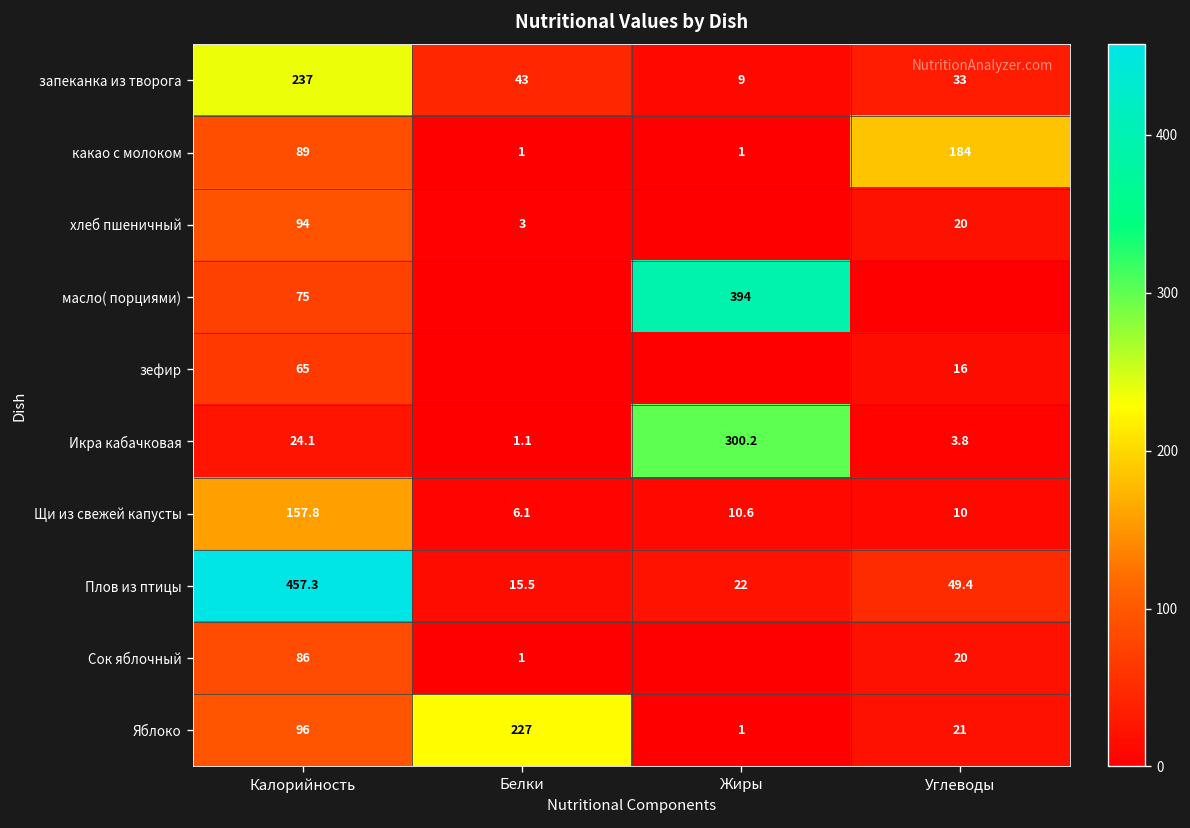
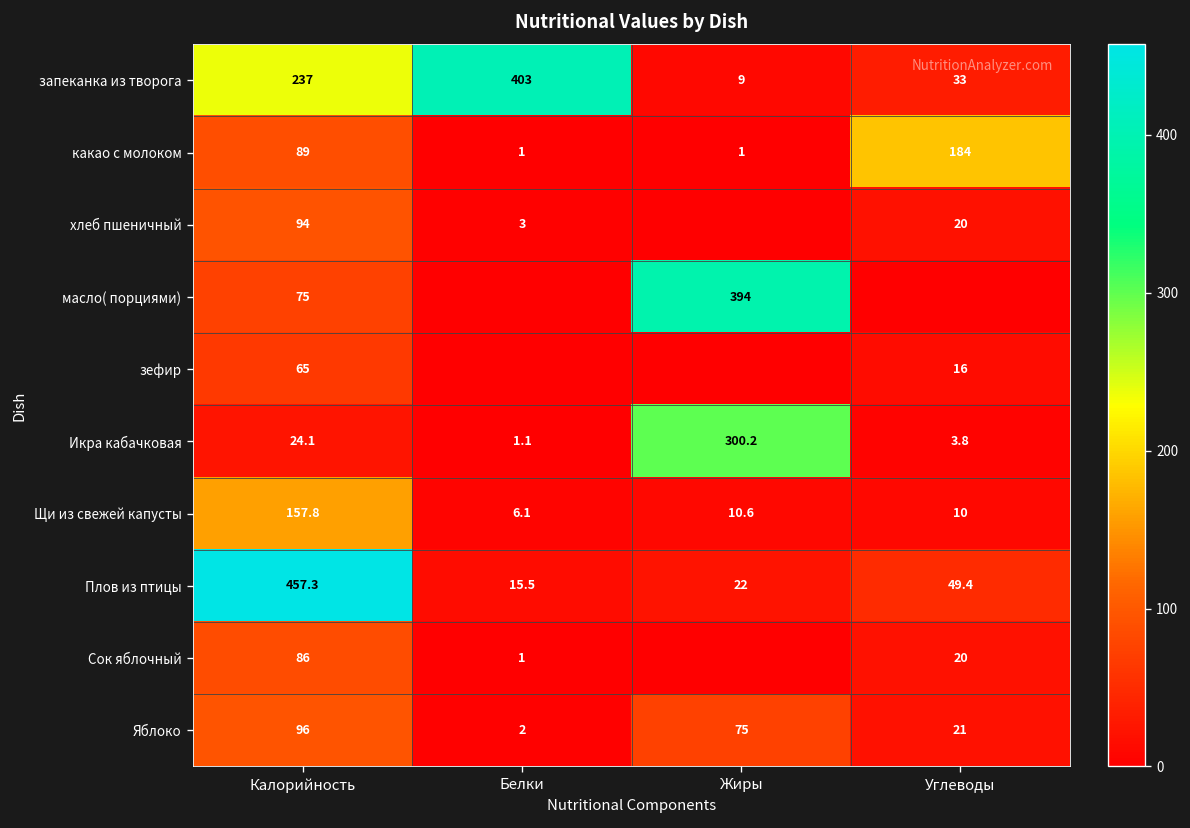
  {
    "запеканка из творога": {
      "Калорийность": 237,
-     "Белки": 43,
+     "Белки": 403,
      "Жиры": 9
    },
    "какао с молоком": {
      "Калорийность": 89,
      "Белки": 1,
      "Жиры": 1,
      "Углеводы": 184
    },
    "хлеб пшеничный": {
      "Калорийность": 94,
      "Белки": 3,
      "Углеводы": 20
    },
    "масло( порциями)": {
      "Калорийность": 75,
      "Жиры": 394
    },
    "зефир": {
      "Калорийность": 65,
      "Углеводы": 16
    },
    "Икра кабачковая": {
      "Калорийность": 24.1,
      "Белки": 1.1,
      "Жиры": 300.2,
      "Углеводы": 3.8
    },
    "Щи из свежей капусты": {
      "Калорийность": 157.8,
      "Белки": 6.1,
      "Жиры": 10.6,
      "Углеводы": 10
    },
    "Плов из птицы": {
      "Калорийность": 457.3,
      "Белки": 15.5,
      "Жиры": 22,
      "Углеводы": 49.4
    },
    "Сок яблочный": {
      "Калорийность": 86,
      "Белки": 1,
      "Углеводы": 20
    },
    "Яблоко": {
      "Калорийность": 96,
-     "Белки": 227,
-     "Жиры": 1,
+     "Белки": 2,
+     "Жиры": 75,
      "Углеводы": 21
    }
  }
